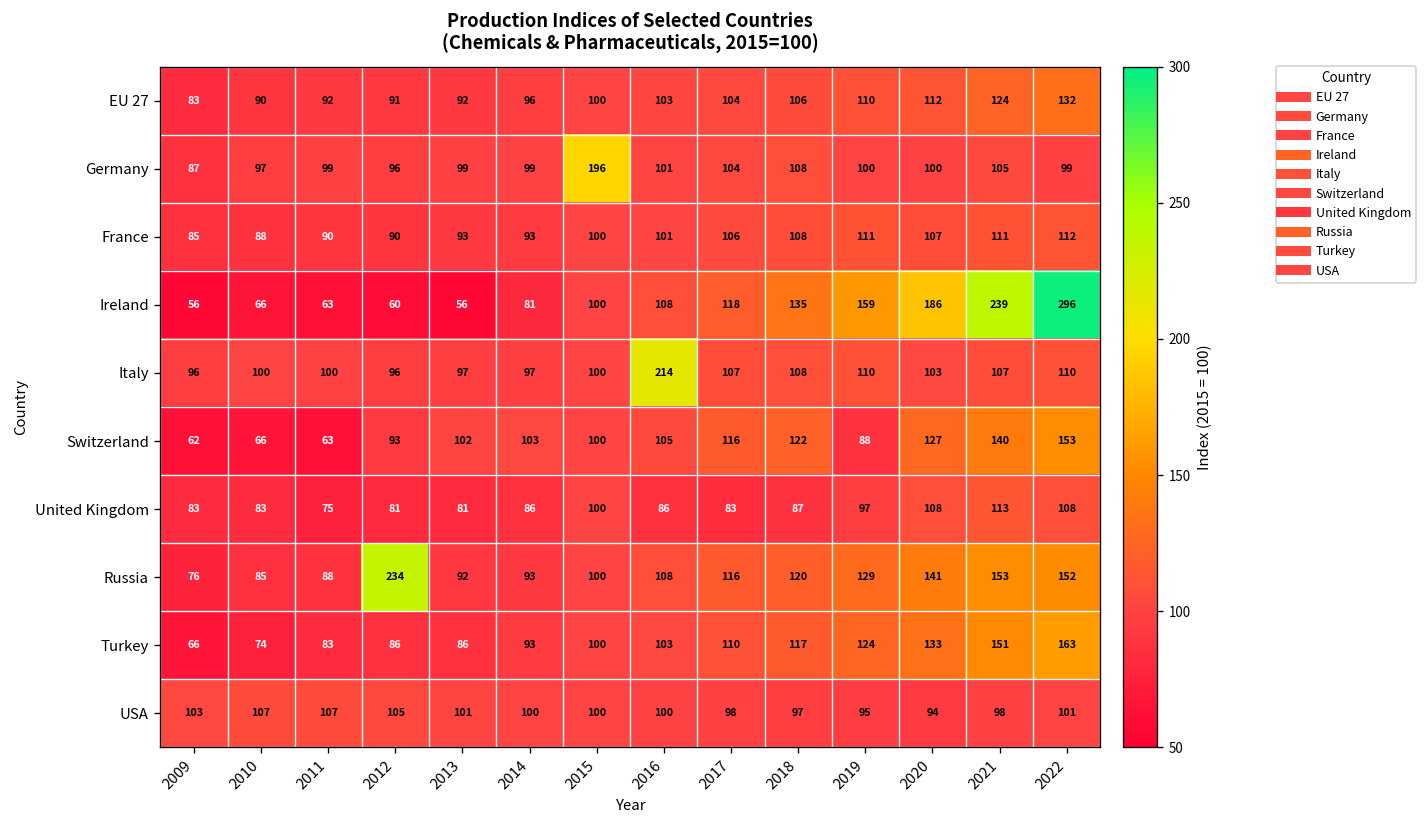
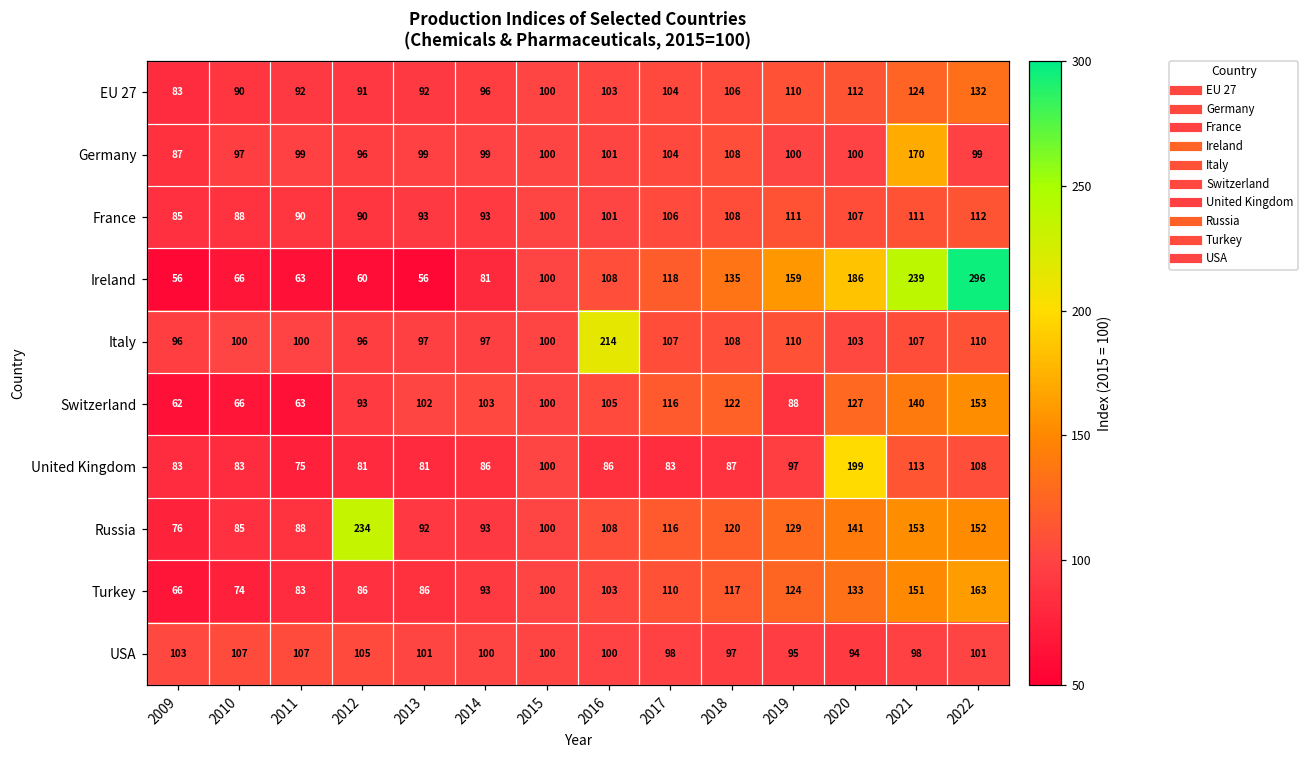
  {
    "EU 27": {
      "2009": 83,
      "2010": 90,
      "2011": 92,
      "2012": 91,
      "2013": 92,
      "2014": 96,
      "2015": 100,
      "2016": 103,
      "2017": 104,
      "2018": 106,
      "2019": 110,
      "2020": 112,
      "2021": 124,
      "2022": 132
    },
    "Germany": {
      "2009": 87,
      "2010": 97,
      "2011": 99,
      "2012": 96,
      "2013": 99,
      "2014": 99,
-     "2015": 196,
+     "2015": 100,
      "2016": 101,
      "2017": 104,
      "2018": 108,
      "2019": 100,
      "2020": 100,
-     "2021": 105,
+     "2021": 170,
      "2022": 99
    },
    "France": {
      "2009": 85,
      "2010": 88,
      "2011": 90,
      "2012": 90,
      "2013": 93,
      "2014": 93,
      "2015": 100,
      "2016": 101,
      "2017": 106,
      "2018": 108,
      "2019": 111,
      "2020": 107,
      "2021": 111,
      "2022": 112
    },
    "Ireland": {
      "2009": 56,
      "2010": 66,
      "2011": 63,
      "2012": 60,
      "2013": 56,
      "2014": 81,
      "2015": 100,
      "2016": 108,
      "2017": 118,
      "2018": 135,
      "2019": 159,
      "2020": 186,
      "2021": 239,
      "2022": 296
    },
    "Italy": {
      "2009": 96,
      "2010": 100,
      "2011": 100,
      "2012": 96,
      "2013": 97,
      "2014": 97,
      "2015": 100,
      "2016": 214,
      "2017": 107,
      "2018": 108,
      "2019": 110,
      "2020": 103,
      "2021": 107,
      "2022": 110
    },
    "Switzerland": {
      "2009": 62,
      "2010": 66,
      "2011": 63,
      "2012": 93,
      "2013": 102,
      "2014": 103,
      "2015": 100,
      "2016": 105,
      "2017": 116,
      "2018": 122,
      "2019": 88,
      "2020": 127,
      "2021": 140,
      "2022": 153
    },
    "United Kingdom": {
      "2009": 83,
      "2010": 83,
      "2011": 75,
      "2012": 81,
      "2013": 81,
      "2014": 86,
      "2015": 100,
      "2016": 86,
      "2017": 83,
      "2018": 87,
      "2019": 97,
-     "2020": 108,
+     "2020": 199,
      "2021": 113,
      "2022": 108
    },
    "Russia": {
      "2009": 76,
      "2010": 85,
      "2011": 88,
      "2012": 234,
      "2013": 92,
      "2014": 93,
      "2015": 100,
      "2016": 108,
      "2017": 116,
      "2018": 120,
      "2019": 129,
      "2020": 141,
      "2021": 153,
      "2022": 152
    },
    "Turkey": {
      "2009": 66,
      "2010": 74,
      "2011": 83,
      "2012": 86,
      "2013": 86,
      "2014": 93,
      "2015": 100,
      "2016": 103,
      "2017": 110,
      "2018": 117,
      "2019": 124,
      "2020": 133,
      "2021": 151,
      "2022": 163
    },
    "USA": {
      "2009": 103,
      "2010": 107,
      "2011": 107,
      "2012": 105,
      "2013": 101,
      "2014": 100,
      "2015": 100,
      "2016": 100,
      "2017": 98,
      "2018": 97,
      "2019": 95,
      "2020": 94,
      "2021": 98,
      "2022": 101
    }
  }
